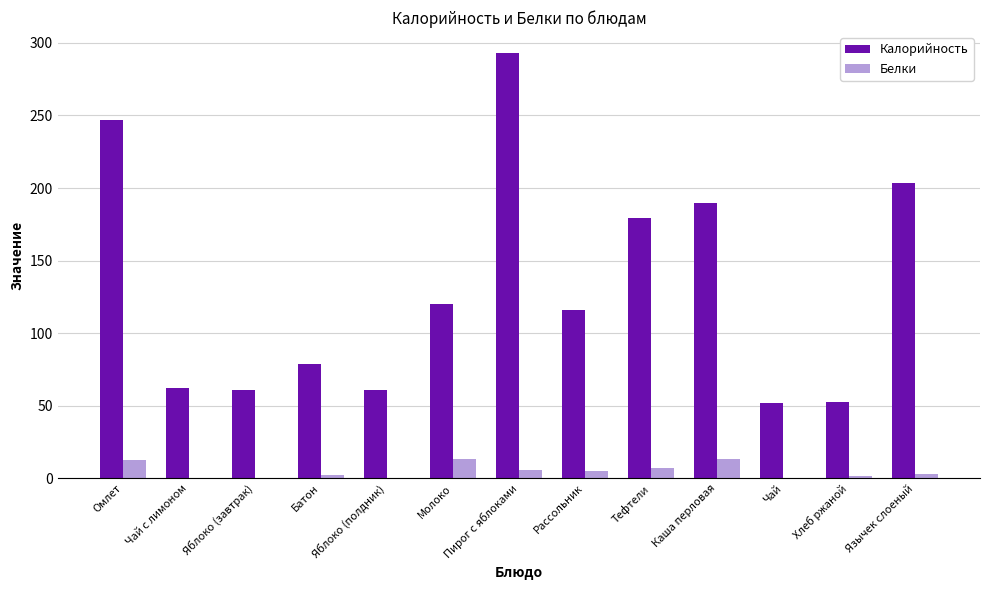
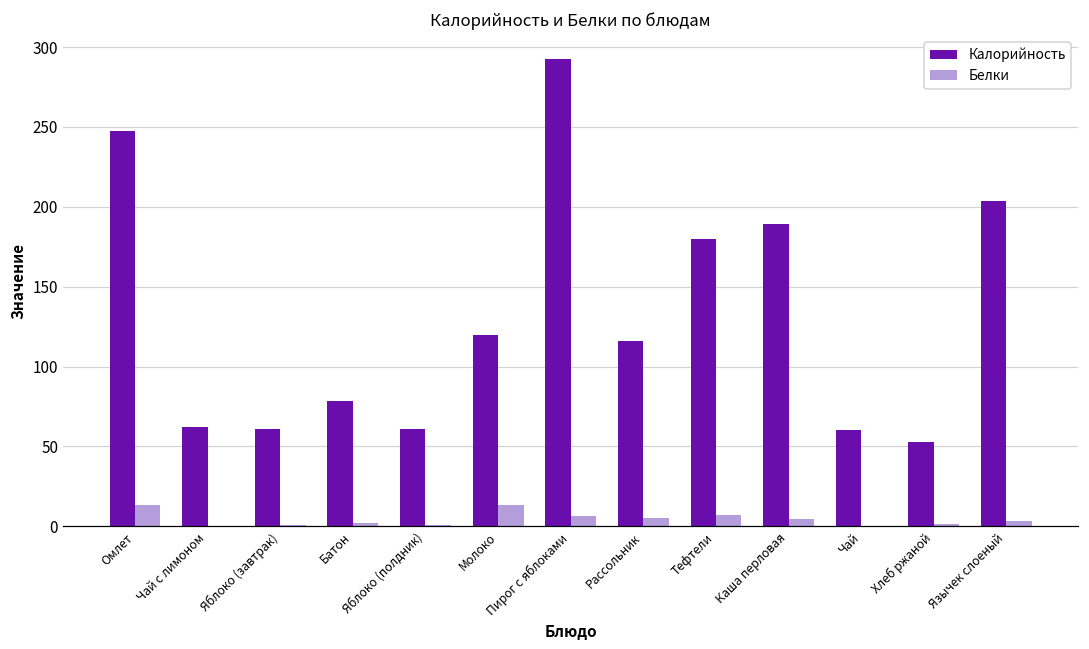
  {
    "Калорийность": {
      "Омлет": 247,
      "Чай с лимоном": 62,
      "Яблоко (завтрак)": 61,
      "Батон": 79,
      "Яблоко (полдник)": 61,
      "Молоко": 120,
      "Пирог с яблоками": 293,
      "Рассольник": 116,
      "Тефтели": 180,
      "Каша перловая": 190,
-     "Чай": 52,
+     "Чай": 60,
      "Хлеб ржаной": 53,
      "Язычек слоеный": 204
    },
    "Белки": {
      "Омлет": 13,
      "Батон": 2,
      "Молоко": 14,
      "Пирог с яблоками": 6,
      "Рассольник": 5,
      "Тефтели": 7,
-     "Каша перловая": 13,
+     "Каша перловая": 5,
      "Язычек слоеный": 3
    }
  }
